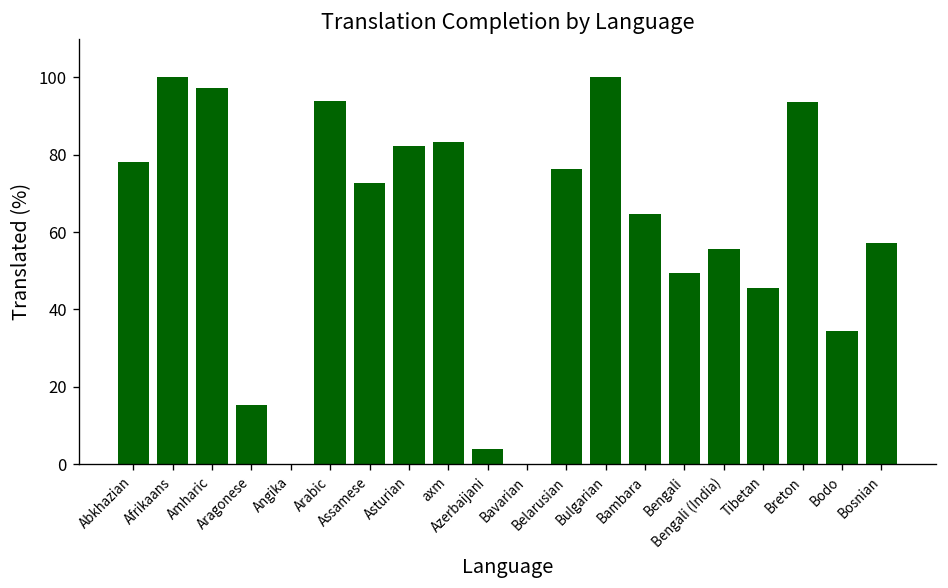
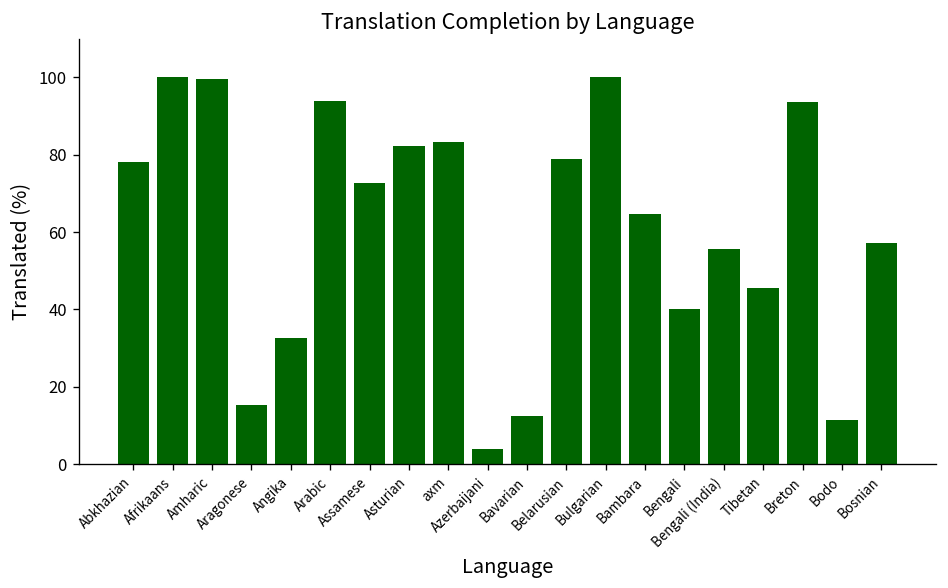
  {
    "Abkhazian": 78,
    "Afrikaans": 100,
-   "Amharic": 97,
+   "Amharic": 100,
    "Aragonese": 15,
-   "Angika": 0,
+   "Angika": 33,
    "Arabic": 94,
    "Assamese": 73,
    "Asturian": 82,
    "axm": 83,
    "Azerbaijani": 4,
-   "Bavarian": 0,
-   "Belarusian": 76,
+   "Bavarian": 12,
+   "Belarusian": 79,
    "Bulgarian": 100,
    "Bambara": 65,
-   "Bengali": 49,
+   "Bengali": 40,
    "Bengali (India)": 56,
    "Tibetan": 46,
    "Breton": 94,
-   "Bodo": 34,
+   "Bodo": 12,
    "Bosnian": 57
  }
